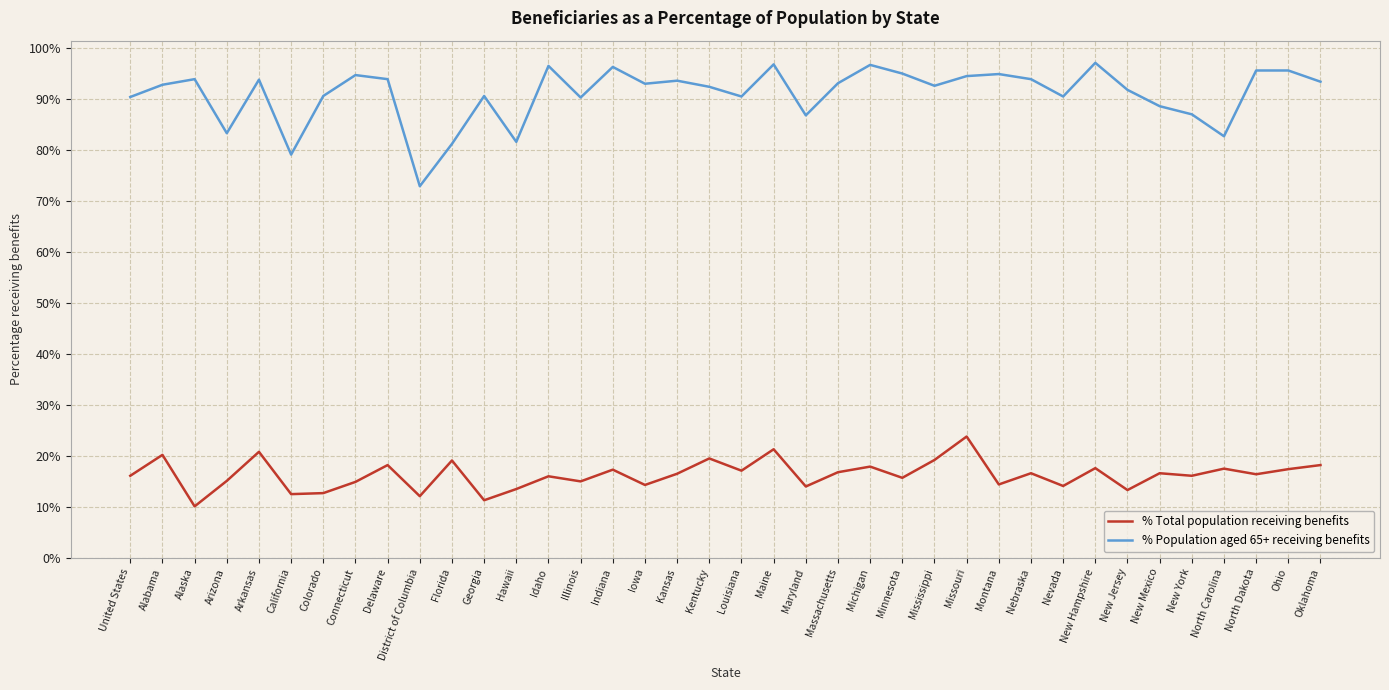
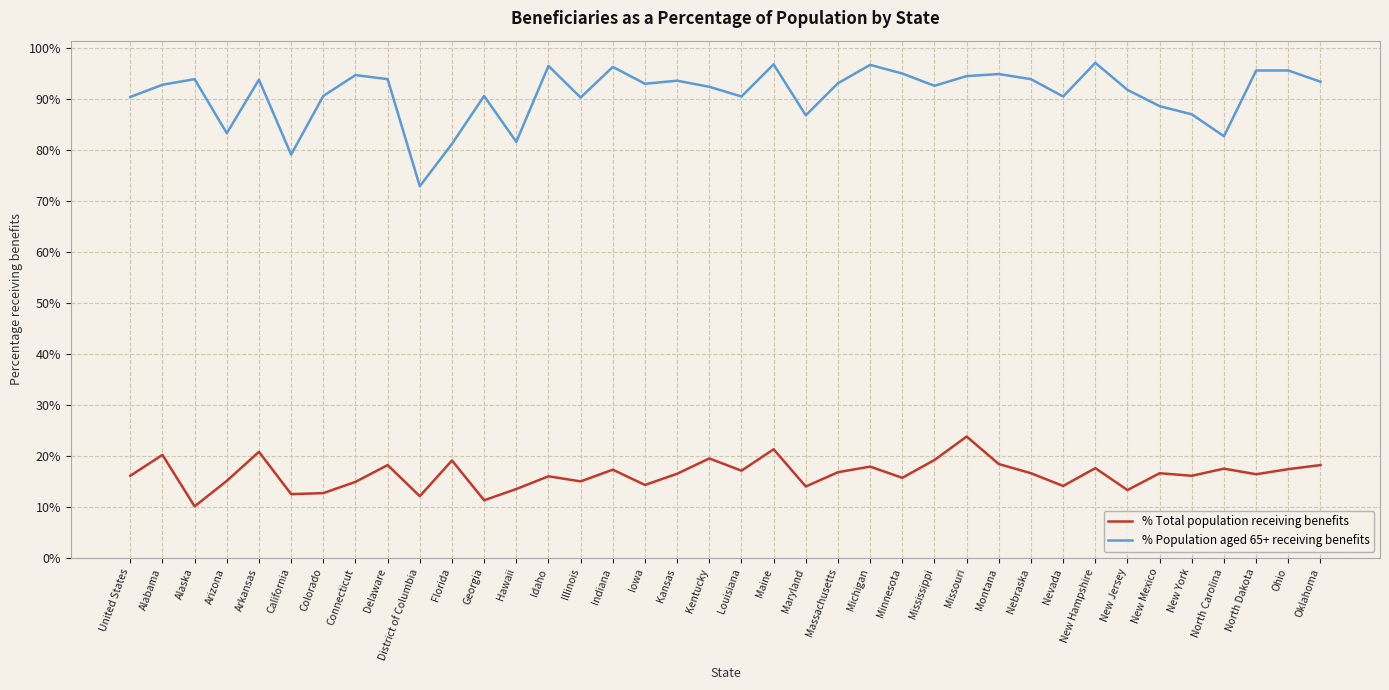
  {
    "% Total population receiving benefits": {
      "United States": "16%",
      "Alabama": "20%",
      "Alaska": "10%",
      "Arizona": "15%",
      "Arkansas": "21%",
      "California": "13%",
      "Colorado": "13%",
      "Connecticut": "15%",
      "Delaware": "18%",
      "District of Columbia": "12%",
      "Florida": "19%",
      "Georgia": "11%",
      "Hawaii": "14%",
      "Idaho": "16%",
      "Illinois": "15%",
      "Indiana": "17%",
      "Iowa": "14%",
      "Kansas": "17%",
      "Kentucky": "20%",
      "Louisiana": "17%",
      "Maine": "21%",
      "Maryland": "14%",
      "Massachusetts": "17%",
      "Michigan": "18%",
      "Minnesota": "16%",
      "Mississippi": "19%",
      "Missouri": "24%",
-     "Montana": "14%",
+     "Montana": "18%",
      "Nebraska": "17%",
      "Nevada": "14%",
      "New Hampshire": "18%",
      "New Jersey": "13%",
      "New Mexico": "17%",
      "New York": "16%",
      "North Carolina": "18%",
      "North Dakota": "16%",
      "Ohio": "17%",
      "Oklahoma": "18%"
    },
    "% Population aged 65+ receiving benefits": {
      "United States": "90%",
      "Alabama": "93%",
      "Alaska": "94%",
      "Arizona": "83%",
      "Arkansas": "94%",
      "California": "79%",
      "Colorado": "91%",
      "Connecticut": "95%",
      "Delaware": "94%",
      "District of Columbia": "73%",
      "Florida": "81%",
      "Georgia": "91%",
      "Hawaii": "82%",
      "Idaho": "97%",
      "Illinois": "90%",
      "Indiana": "96%",
      "Iowa": "93%",
      "Kansas": "94%",
      "Kentucky": "92%",
      "Louisiana": "91%",
      "Maine": "97%",
      "Maryland": "87%",
      "Massachusetts": "93%",
      "Michigan": "97%",
      "Minnesota": "95%",
      "Mississippi": "93%",
      "Missouri": "95%",
      "Montana": "95%",
      "Nebraska": "94%",
      "Nevada": "91%",
      "New Hampshire": "97%",
      "New Jersey": "92%",
      "New Mexico": "89%",
      "New York": "87%",
      "North Carolina": "83%",
      "North Dakota": "96%",
      "Ohio": "96%",
      "Oklahoma": "93%"
    }
  }
